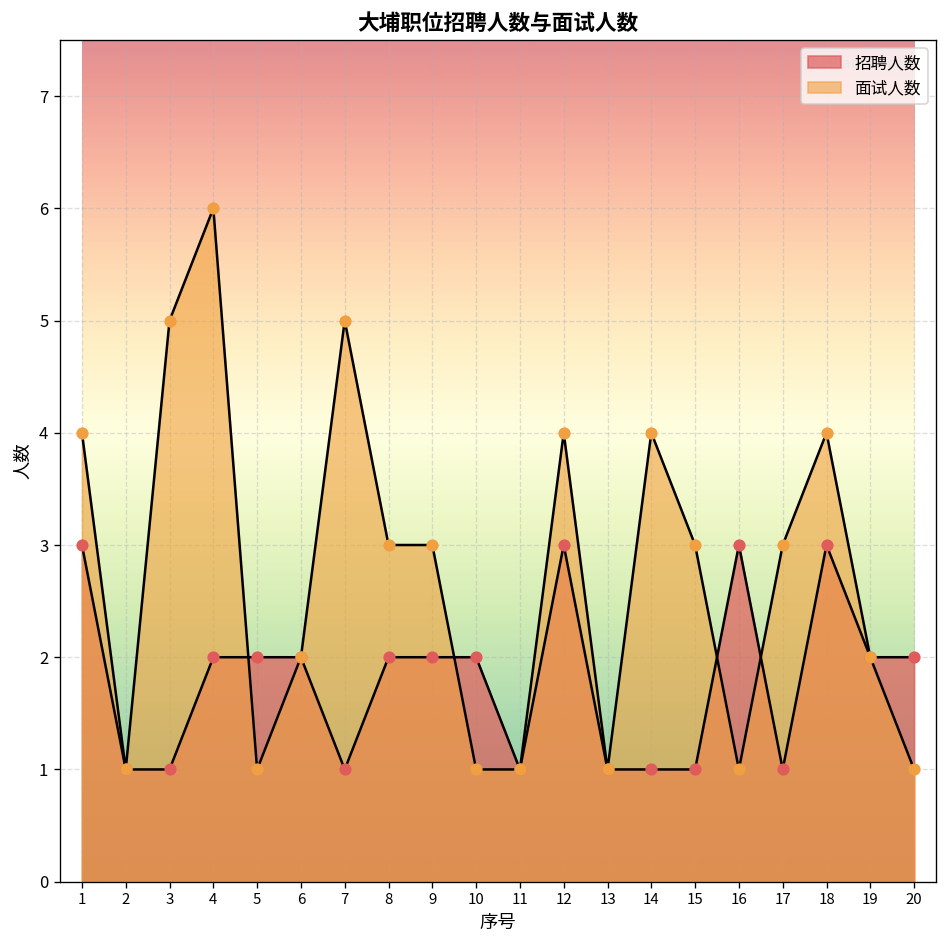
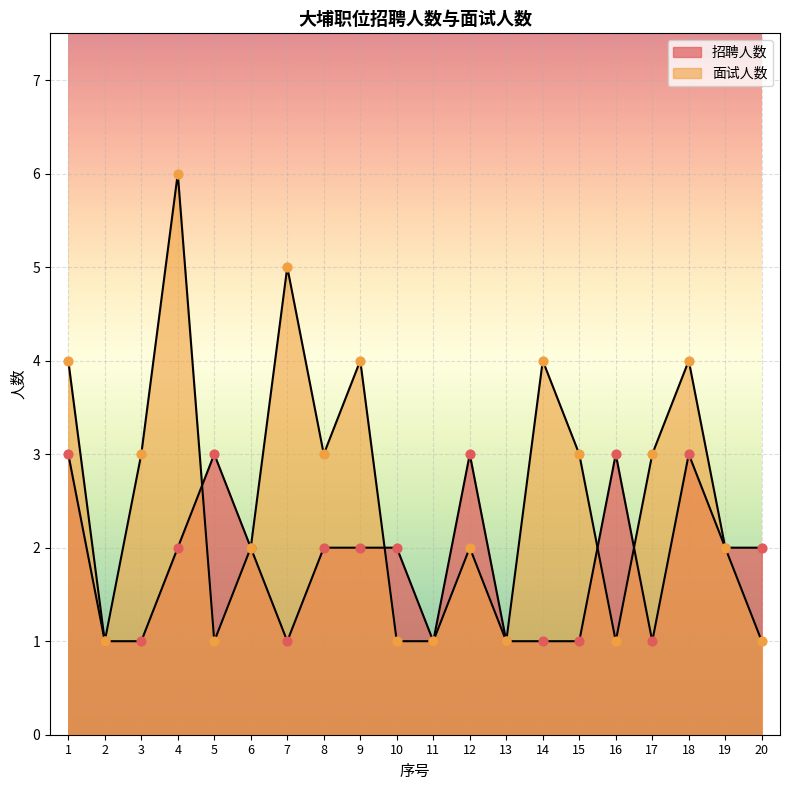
  {
    "招聘人数": {
      "1": 3,
      "3": 1,
      "4": 2,
-     "5": 2,
+     "5": 3,
      "7": 1,
      "8": 2,
      "9": 2,
      "10": 2,
      "12": 3,
      "14": 1,
      "15": 1,
      "16": 3,
      "17": 1,
      "18": 3,
      "20": 2
    },
    "面试人数": {
      "1": 4,
-     "3": 5,
+     "3": 3,
      "4": 6,
      "5": 1,
      "7": 5,
      "8": 3,
-     "9": 3,
+     "9": 4,
      "10": 1,
-     "12": 4,
+     "12": 2,
      "14": 4,
      "15": 3,
      "16": 1,
      "17": 3,
      "18": 4,
      "20": 1
    }
  }
